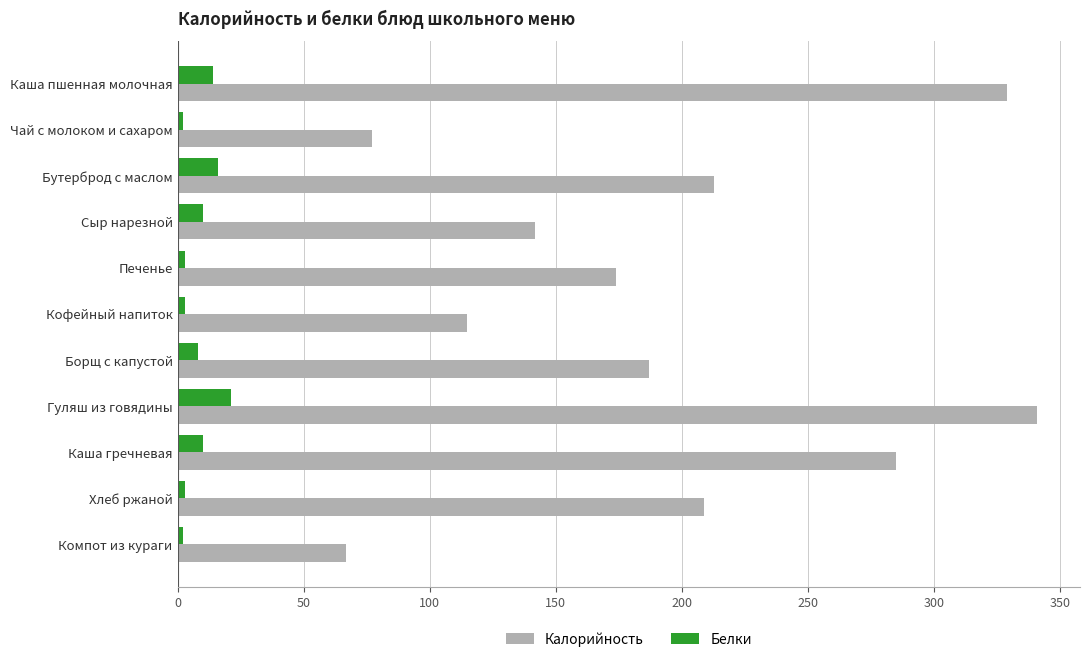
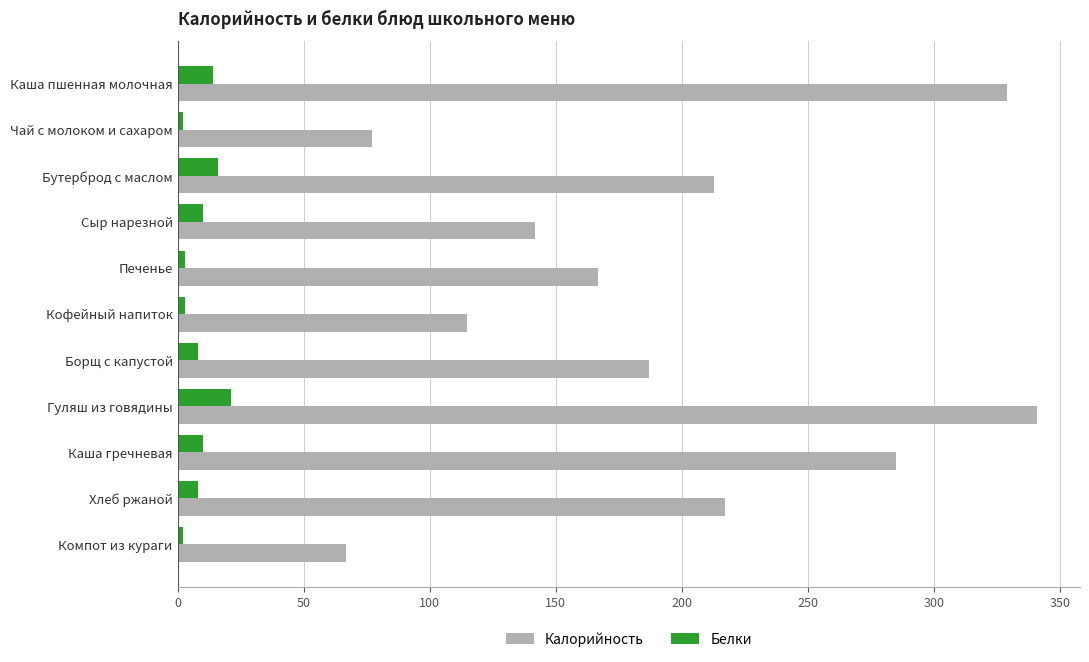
  {
    "Калорийность": {
      "Каша пшенная молочная": 329,
      "Чай с молоком и сахаром": 77,
      "Бутерброд с маслом": 213,
      "Сыр нарезной": 142,
-     "Печенье": 174,
+     "Печенье": 167,
      "Кофейный напиток": 115,
      "Борщ с капустой": 187,
      "Гуляш из говядины": 341,
      "Каша гречневая": 285,
-     "Хлеб ржаной": 209,
+     "Хлеб ржаной": 217,
      "Компот из кураги": 67
    },
    "Белки": {
      "Каша пшенная молочная": 14,
      "Чай с молоком и сахаром": 2,
      "Бутерброд с маслом": 16,
      "Сыр нарезной": 10,
      "Печенье": 3,
      "Кофейный напиток": 3,
      "Борщ с капустой": 8,
      "Гуляш из говядины": 21,
      "Каша гречневая": 10,
-     "Хлеб ржаной": 3,
+     "Хлеб ржаной": 8,
      "Компот из кураги": 2
    }
  }
